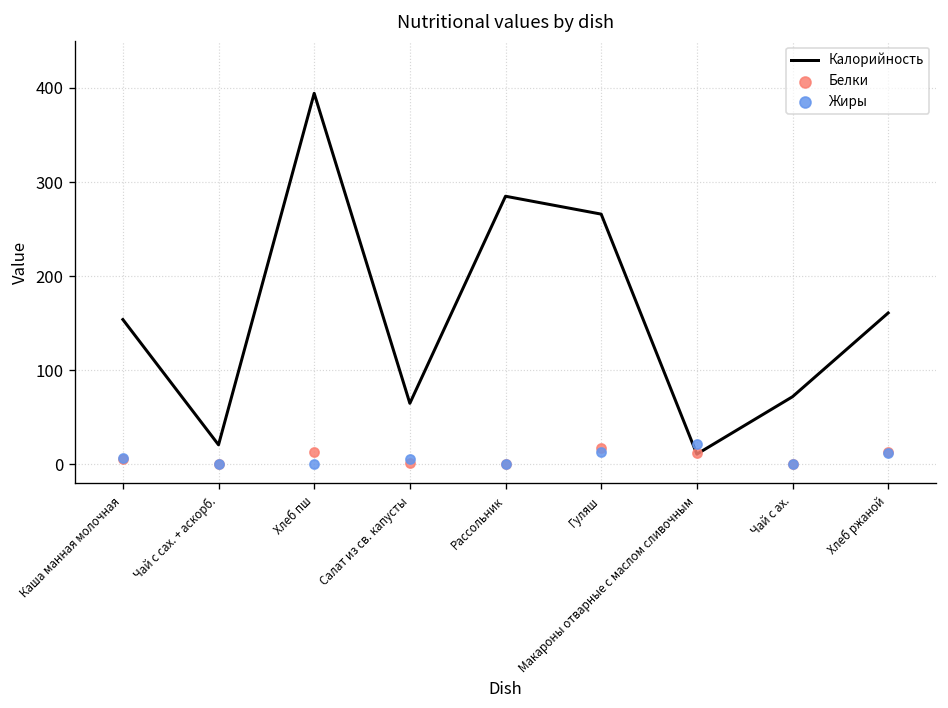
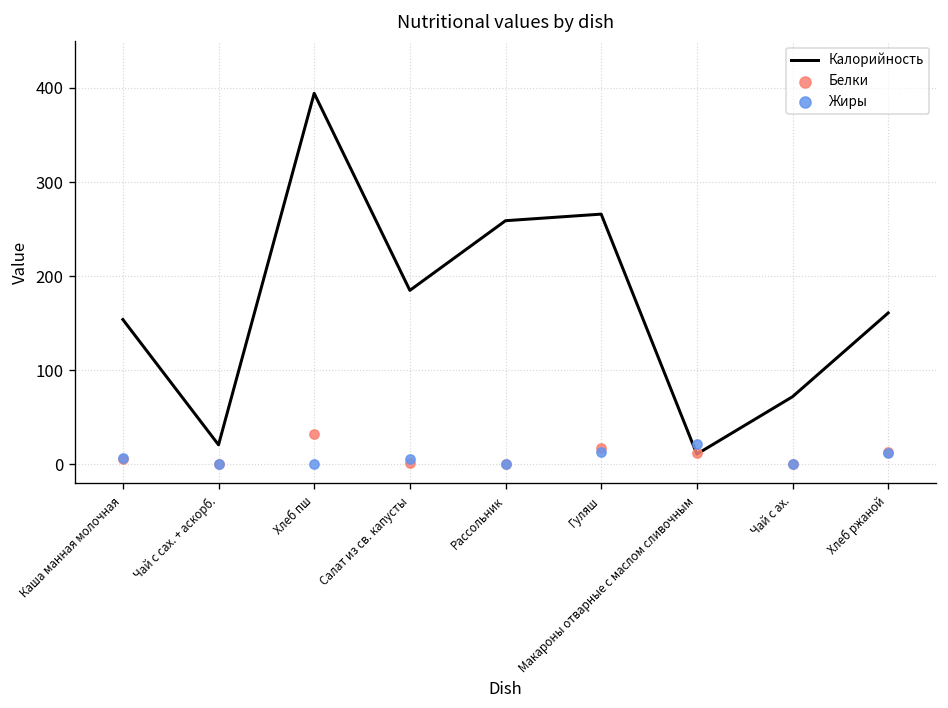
  {
    "Калорийность": {
      "Каша манная молочная": 150,
      "Чай с сах. + аскорб.": 20,
      "Хлеб пш": 390,
-     "Салат из св. капусты": 70,
-     "Рассольник": 290,
+     "Салат из св. капусты": 190,
+     "Рассольник": 260,
      "Гуляш": 270,
      "Чай с ах.": 70,
      "Хлеб ржаной": 160
    },
    "Белки": {
-     "Хлеб пш": 10
+     "Хлеб пш": 30
    }
  }
